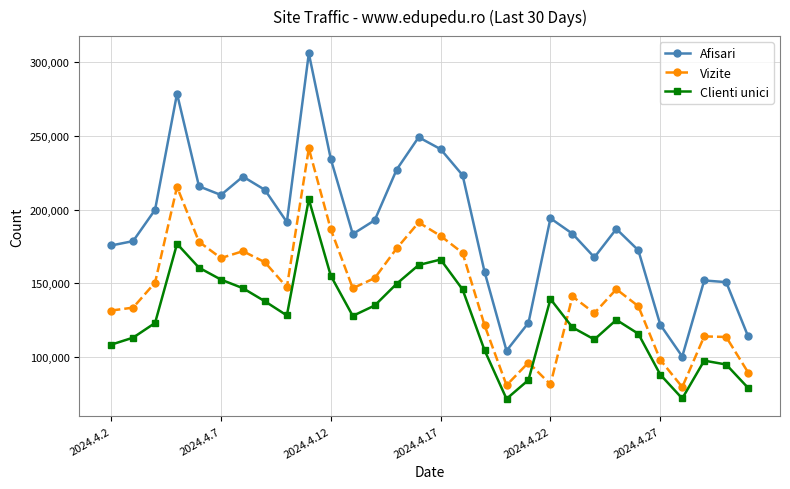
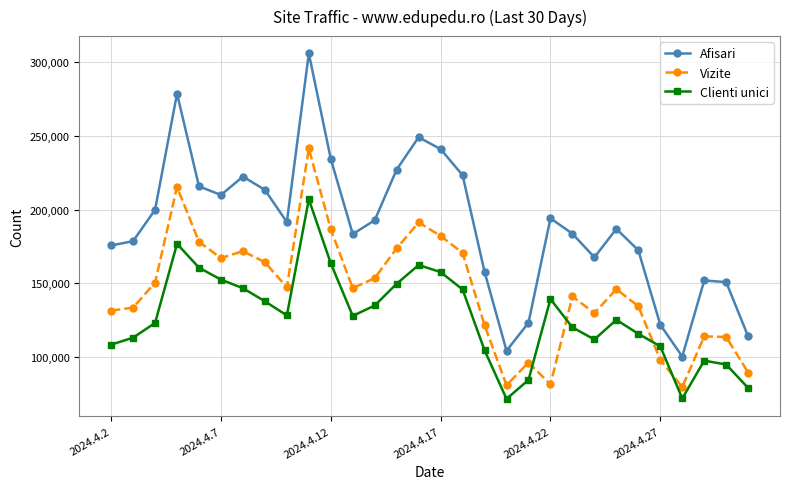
  {
    "Afisari": {
      "2024.4.2": "176,000",
      "2024.4.7": "210,000",
      "2024.4.12": "234,000",
      "2024.4.17": "241,000",
      "2024.4.22": "194,000",
      "2024.4.27": "122,000"
    },
    "Vizite": {
      "2024.4.2": "132,000",
      "2024.4.7": "167,000",
      "2024.4.12": "187,000",
      "2024.4.17": "182,000",
      "2024.4.22": "82,000",
      "2024.4.27": "98,000"
    },
    "Clienti unici": {
      "2024.4.2": "109,000",
      "2024.4.7": "153,000",
-     "2024.4.12": "155,000",
-     "2024.4.17": "166,000",
+     "2024.4.12": "164,000",
+     "2024.4.17": "158,000",
      "2024.4.22": "139,000",
-     "2024.4.27": "88,000"
+     "2024.4.27": "107,000"
    }
  }
